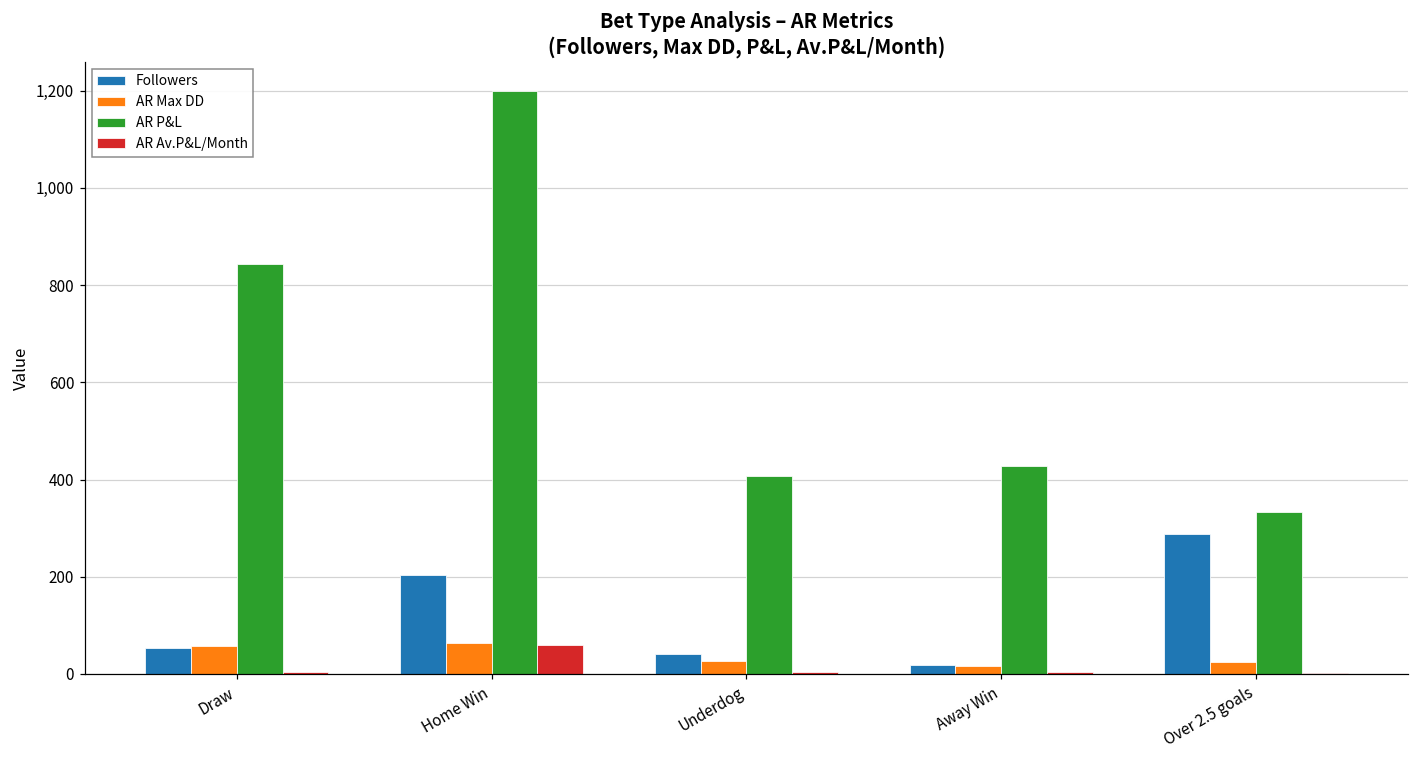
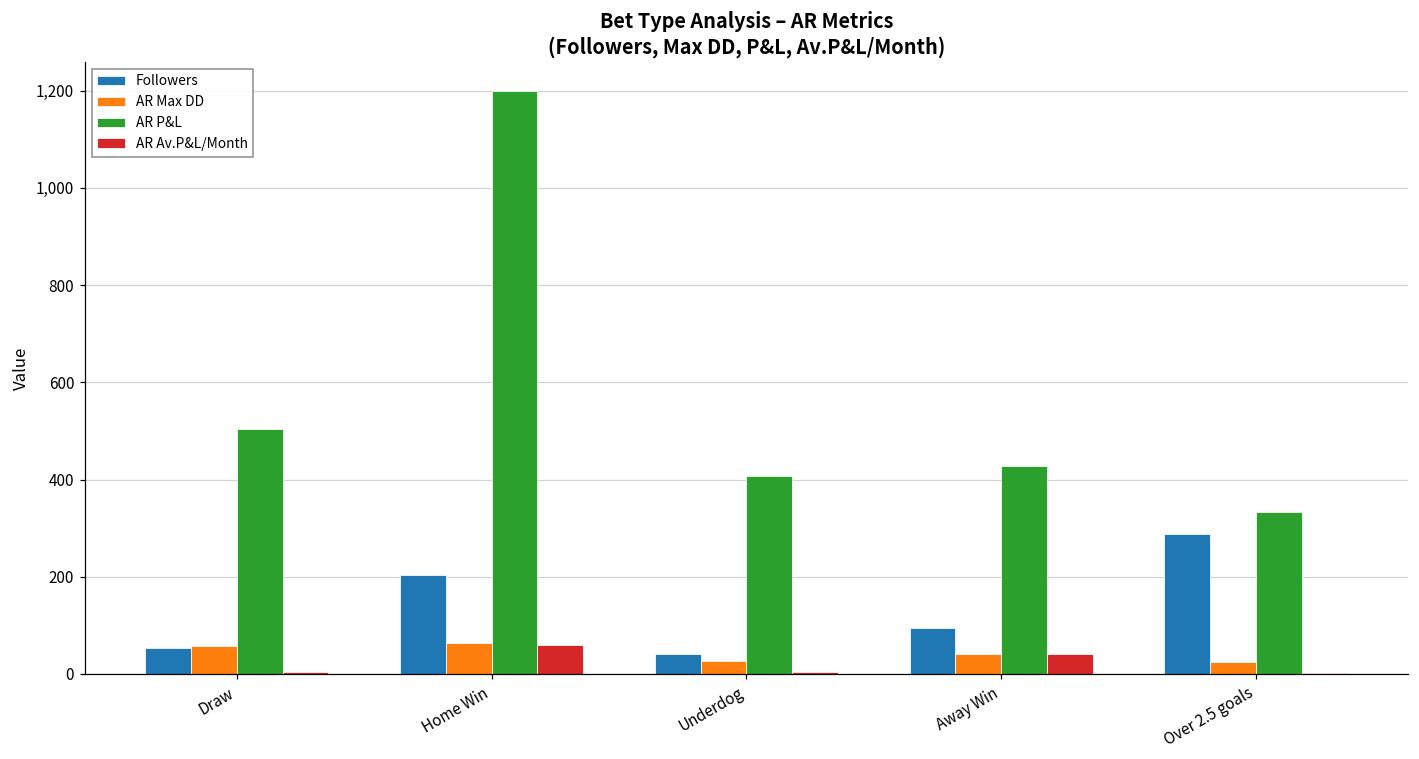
  {
    "Followers": {
      "Draw": "50",
      "Home Win": "200",
      "Underdog": "40",
-     "Away Win": "20",
+     "Away Win": "90",
      "Over 2.5 goals": "290"
    },
    "AR Max DD": {
      "Draw": "60",
      "Home Win": "60",
      "Underdog": "30",
-     "Away Win": "20",
+     "Away Win": "40",
      "Over 2.5 goals": "20"
    },
    "AR P&L": {
-     "Draw": "840",
+     "Draw": "500",
      "Home Win": "1,200",
      "Underdog": "410",
      "Away Win": "430",
      "Over 2.5 goals": "330"
    },
    "AR Av.P&L/Month": {
      "Home Win": "60",
-     "Away Win": "0"
+     "Away Win": "40"
    }
  }
